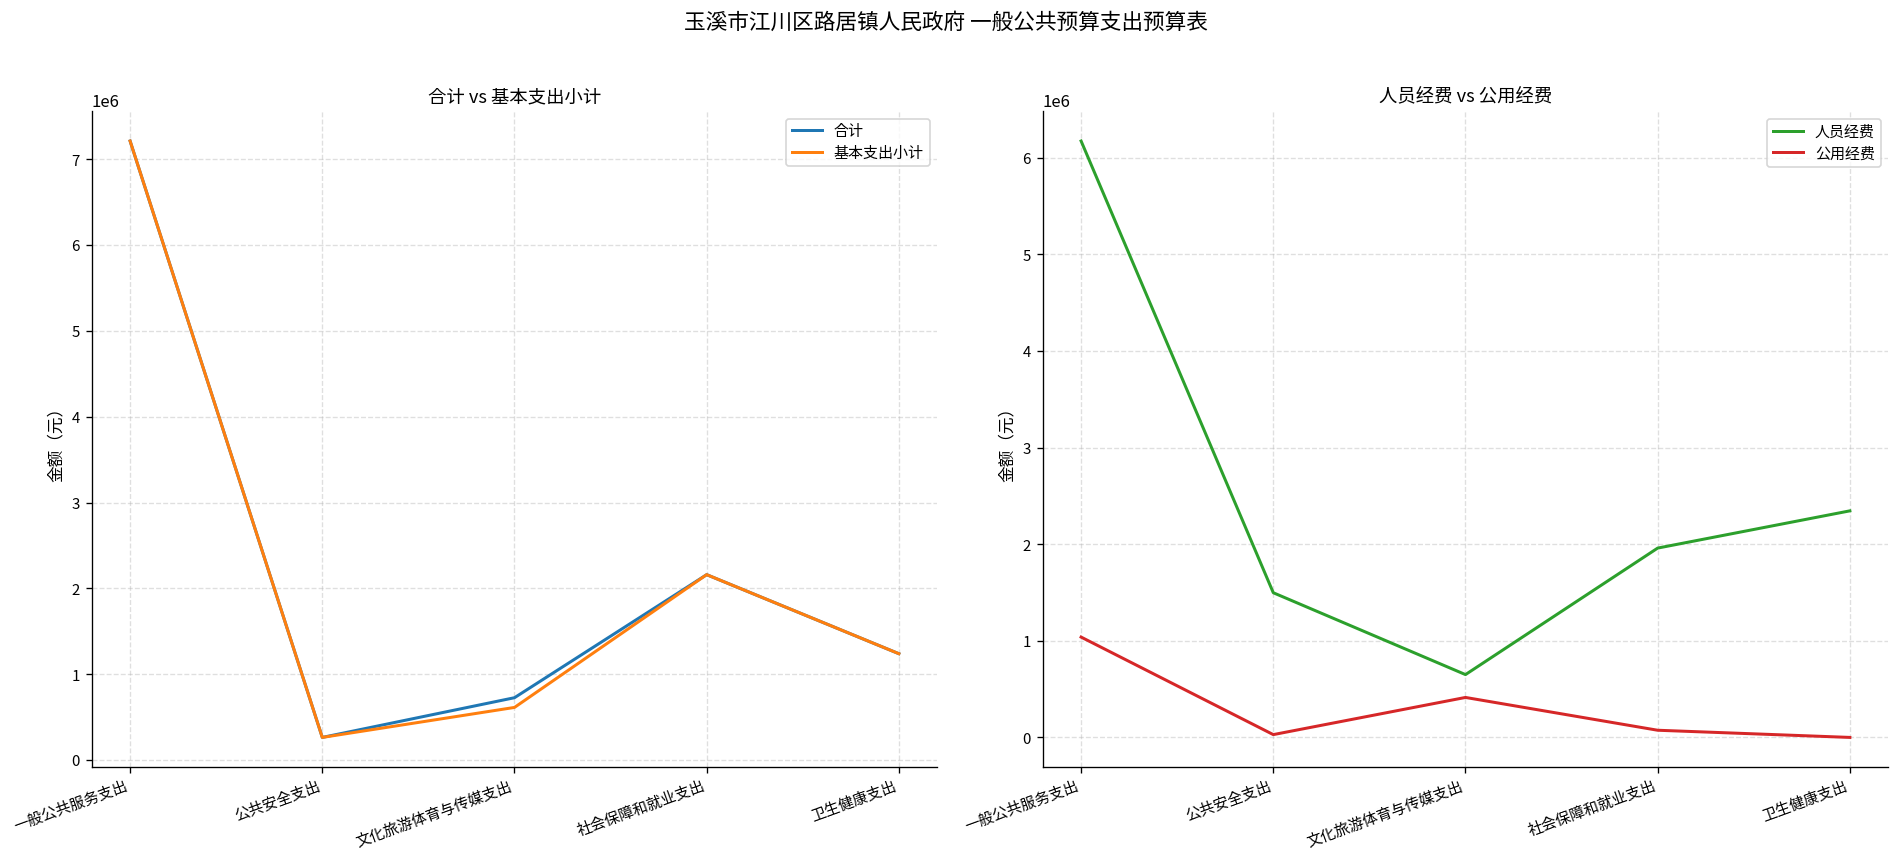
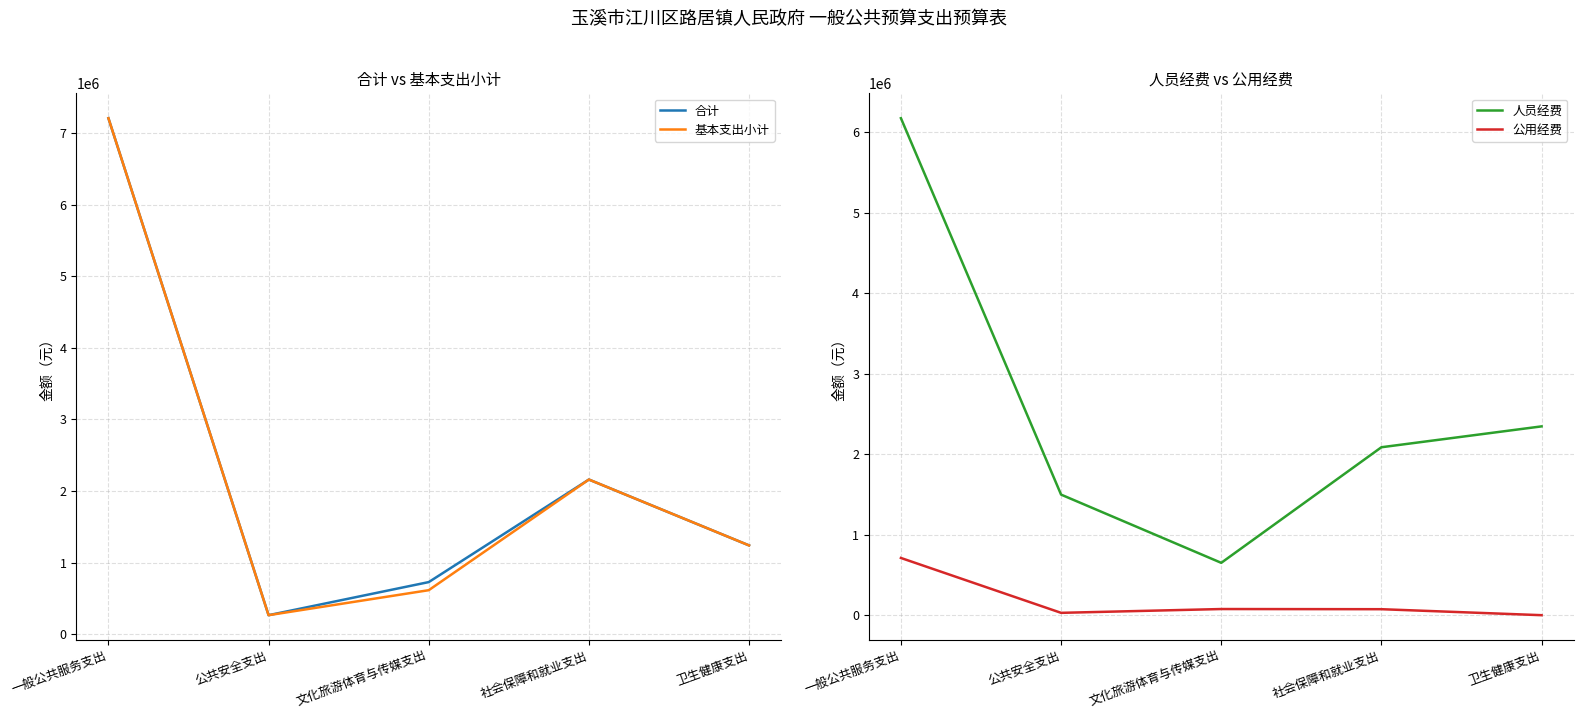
  {
    "合计 vs 基本支出小计": {
      "合计": {
        "文化旅游体育与传媒支出": 700000
      },
      "基本支出小计": {
        "文化旅游体育与传媒支出": 600000
      }
    },
    "人员经费 vs 公用经费": {
      "人员经费": {
        "一般公共服务支出": 6200000,
        "公共安全支出": 1500000,
        "文化旅游体育与传媒支出": 700000,
-       "社会保障和就业支出": 2000000,
+       "社会保障和就业支出": 2100000,
        "卫生健康支出": 2300000
      },
      "公用经费": {
-       "一般公共服务支出": 1000000,
+       "一般公共服务支出": 700000,
        "公共安全支出": 0,
-       "文化旅游体育与传媒支出": 400000,
+       "文化旅游体育与传媒支出": 100000,
        "社会保障和就业支出": 100000,
        "卫生健康支出": 0
      }
    }
  }
